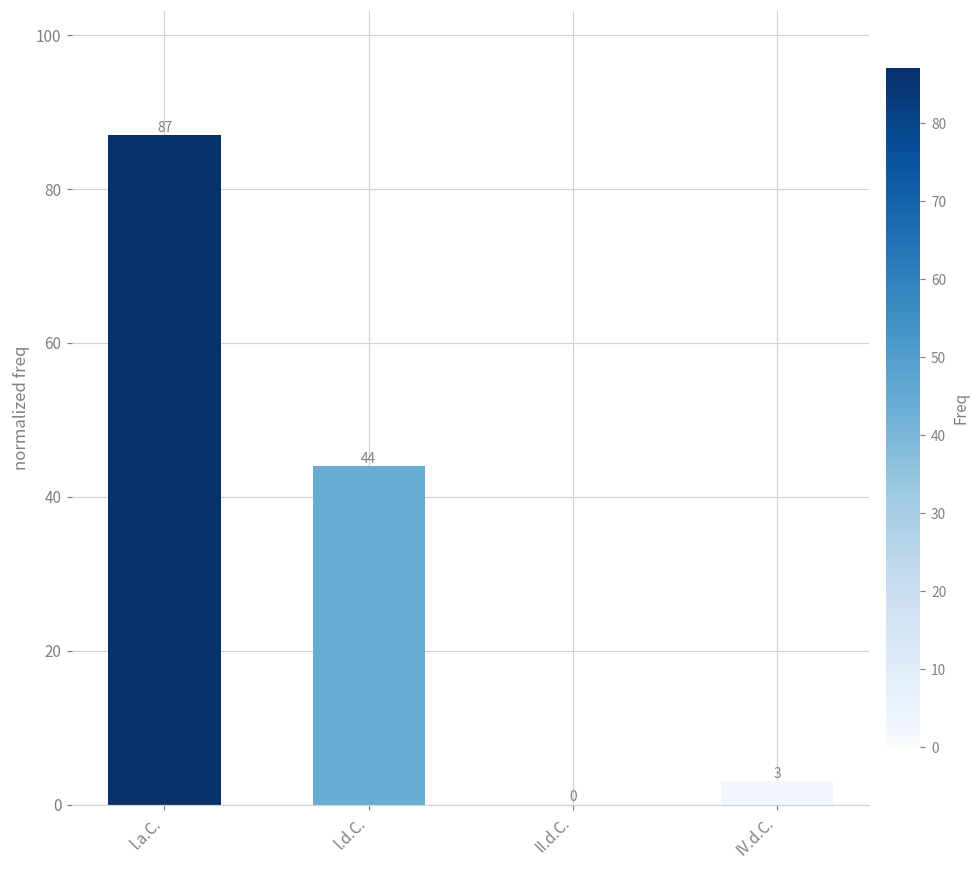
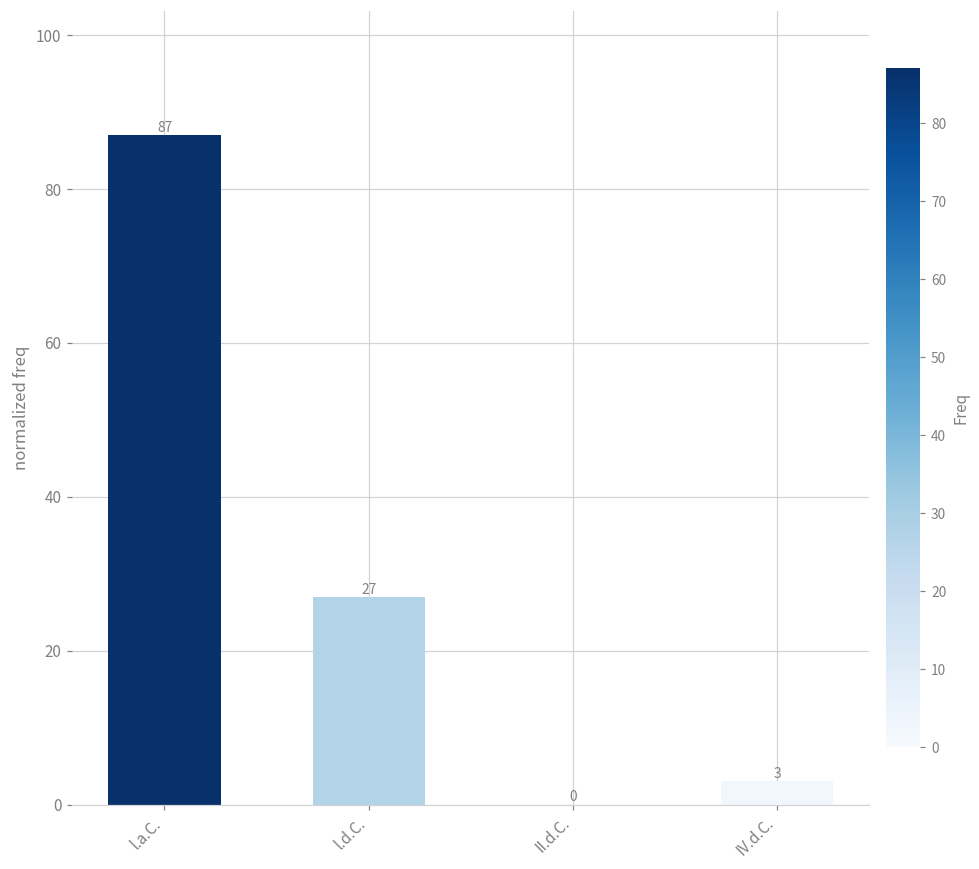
  {
    "l.a.C.": 87,
-   "l.d.C.": 44,
+   "l.d.C.": 27,
    "II.d.C.": 0,
    "IV.d.C.": 3
  }
